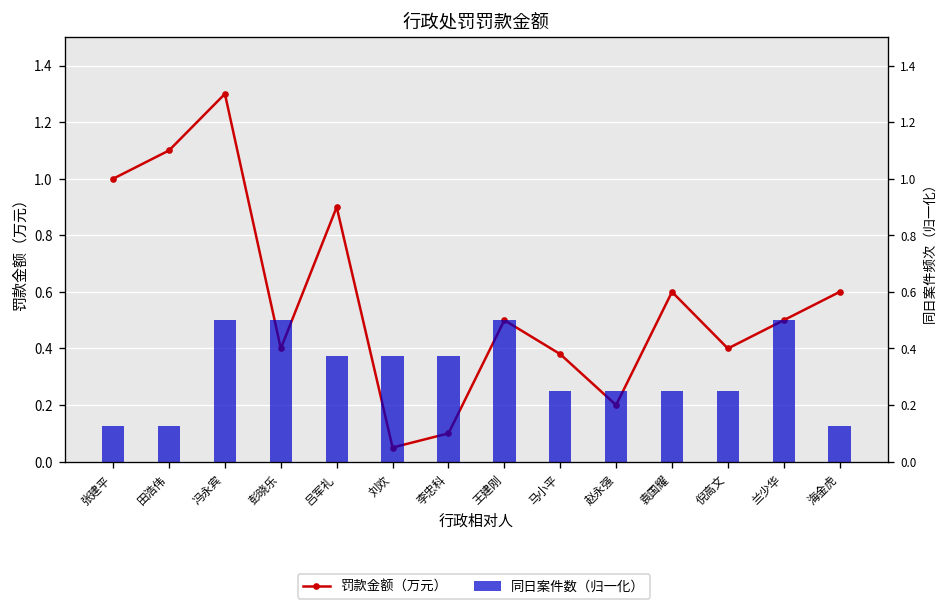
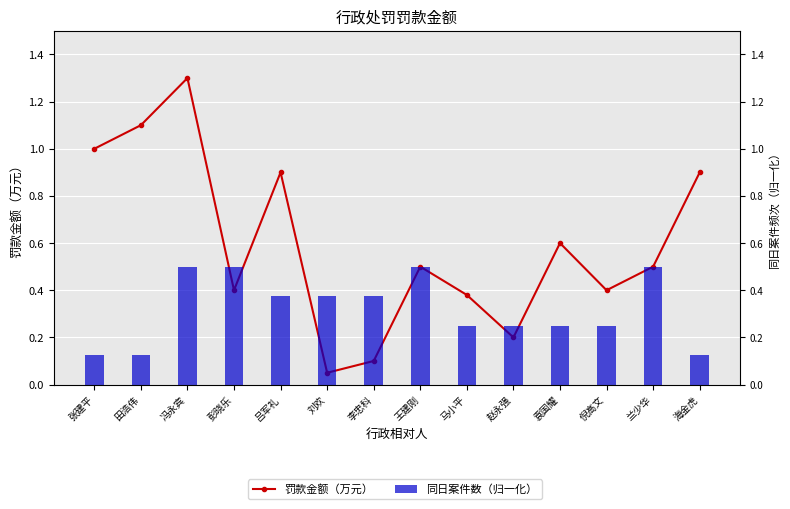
  {
    "罚款金额（万元）": {
      "张建平": 1.0,
      "田浩伟": 1.1,
      "冯永宾": 1.3,
      "彭晓乐": 0.4,
      "吕军礼": 0.9,
      "刘欢": 0.05,
      "李忠科": 0.1,
      "王建刚": 0.5,
      "马小平": 0.38,
      "赵永强": 0.2,
      "袁国耀": 0.6,
      "倪高文": 0.4,
      "兰少华": 0.5,
-     "海金虎": 0.6
+     "海金虎": 0.9
    },
    "同日案件数（归一化）": {
      "张建平": 0.13,
      "田浩伟": 0.13,
      "冯永宾": 0.50,
      "彭晓乐": 0.50,
      "吕军礼": 0.38,
      "刘欢": 0.38,
      "李忠科": 0.38,
      "王建刚": 0.50,
      "马小平": 0.25,
      "赵永强": 0.25,
      "袁国耀": 0.25,
      "倪高文": 0.25,
      "兰少华": 0.50,
      "海金虎": 0.13
    }
  }
